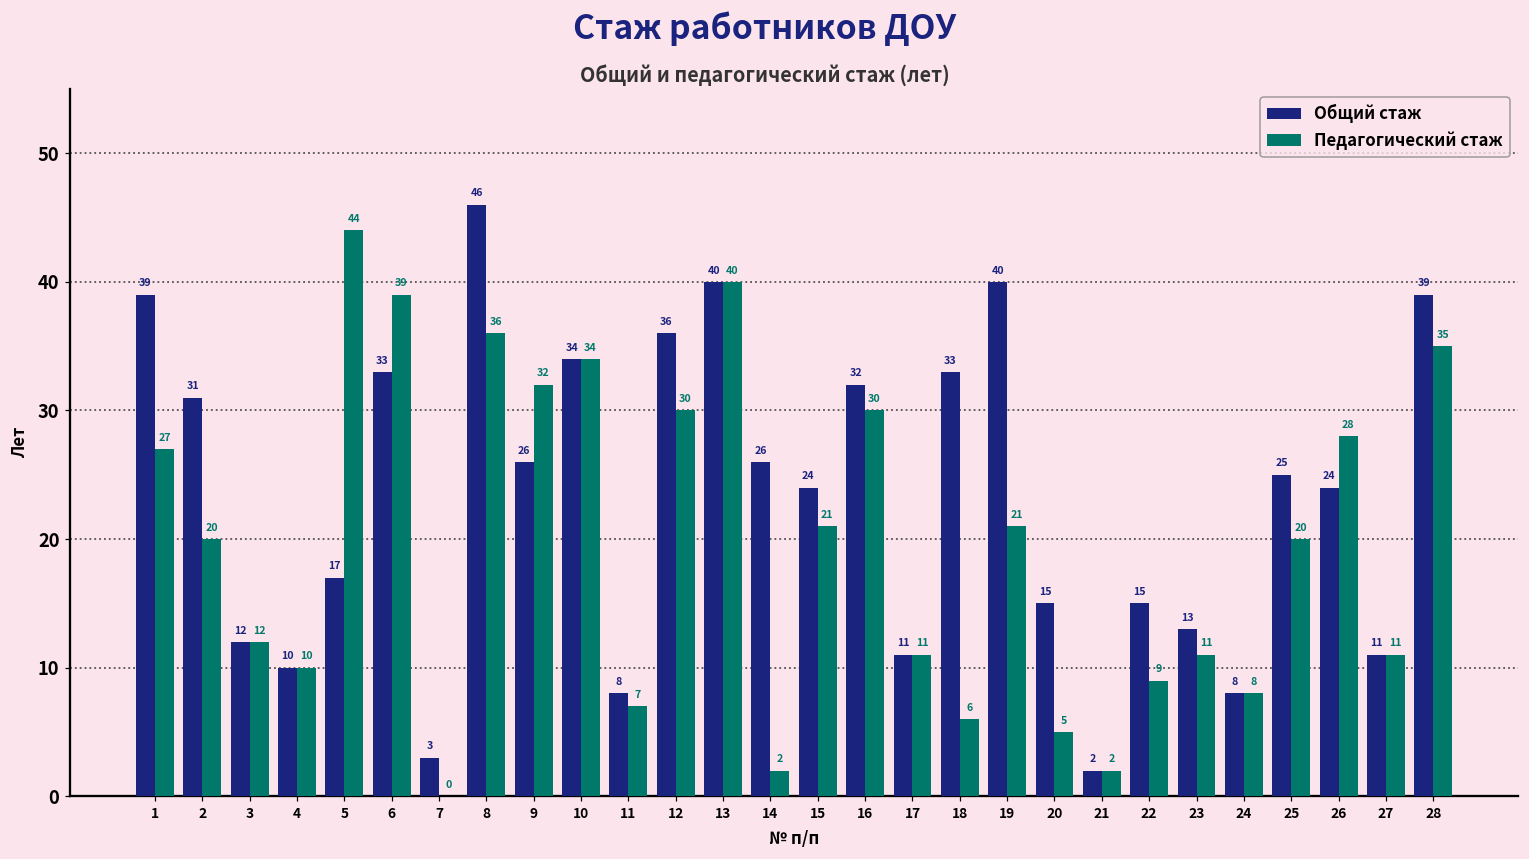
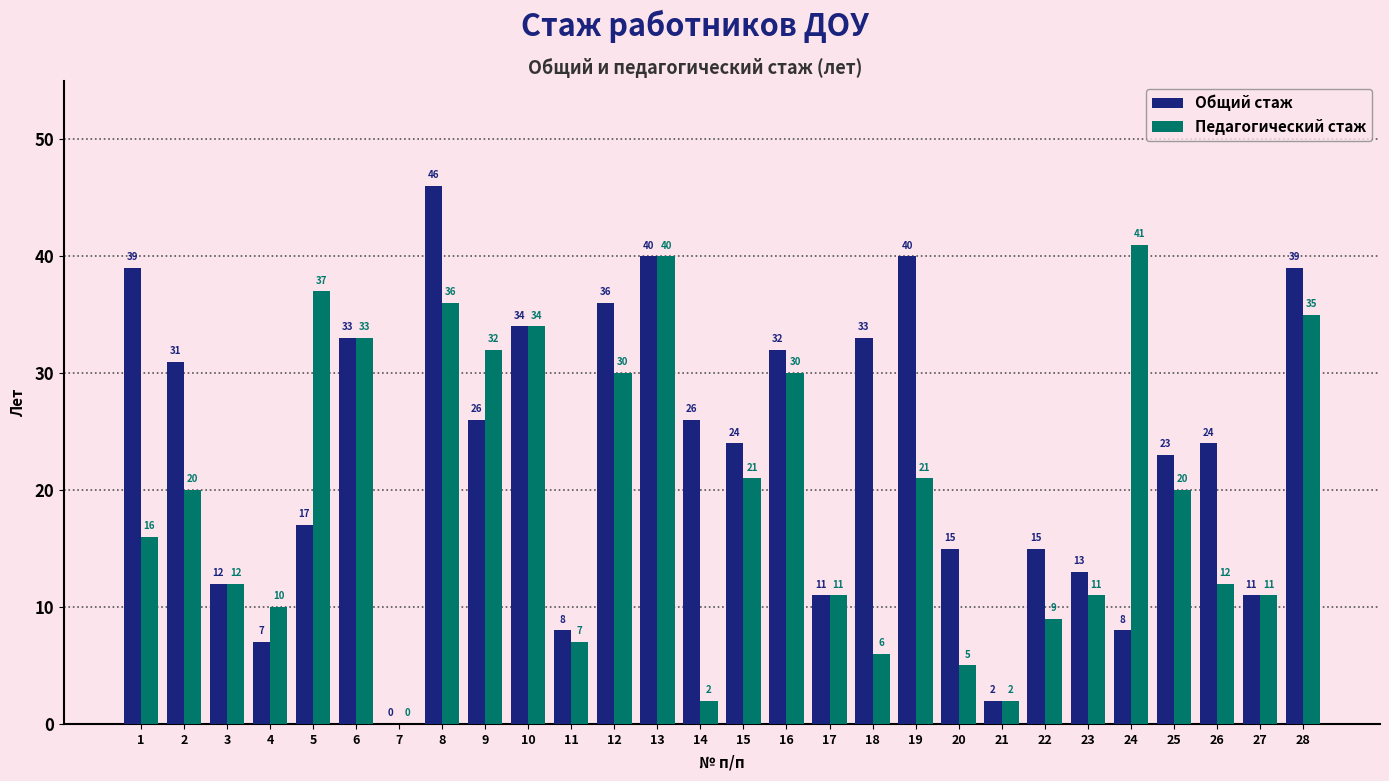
  {
    "Общий стаж": {
      "1": 39,
      "2": 31,
      "3": 12,
-     "4": 10,
+     "4": 7,
      "5": 17,
      "6": 33,
-     "7": 3,
+     "7": 0,
      "8": 46,
      "9": 26,
      "10": 34,
      "11": 8,
      "12": 36,
      "13": 40,
      "14": 26,
      "15": 24,
      "16": 32,
      "17": 11,
      "18": 33,
      "19": 40,
      "20": 15,
      "21": 2,
      "22": 15,
      "23": 13,
      "24": 8,
-     "25": 25,
+     "25": 23,
      "26": 24,
      "27": 11,
      "28": 39
    },
    "Педагогический стаж": {
-     "1": 27,
+     "1": 16,
      "2": 20,
      "3": 12,
      "4": 10,
-     "5": 44,
-     "6": 39,
+     "5": 37,
+     "6": 33,
      "7": 0,
      "8": 36,
      "9": 32,
      "10": 34,
      "11": 7,
      "12": 30,
      "13": 40,
      "14": 2,
      "15": 21,
      "16": 30,
      "17": 11,
      "18": 6,
      "19": 21,
      "20": 5,
      "21": 2,
      "22": 9,
      "23": 11,
-     "24": 8,
+     "24": 41,
      "25": 20,
-     "26": 28,
+     "26": 12,
      "27": 11,
      "28": 35
    }
  }
